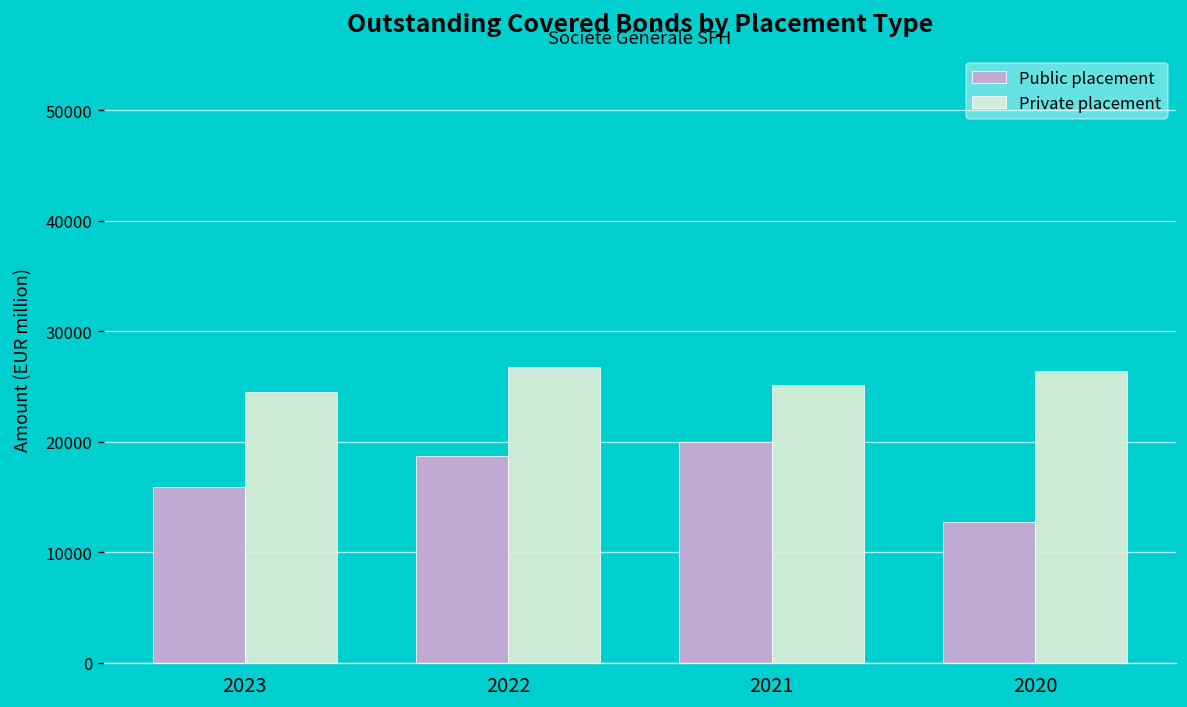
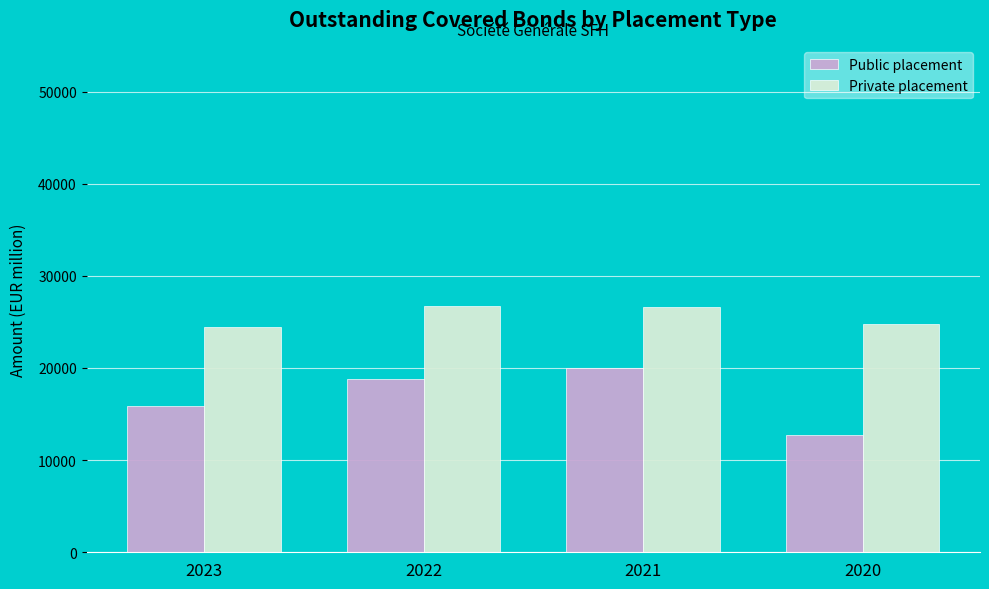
  {
    "Public placement": {
      "2023": 16000,
      "2022": 19000,
      "2021": 20000,
      "2020": 13000
    },
    "Private placement": {
      "2023": 24000,
      "2022": 27000,
-     "2021": 25000,
-     "2020": 26000
+     "2021": 27000,
+     "2020": 25000
    }
  }
